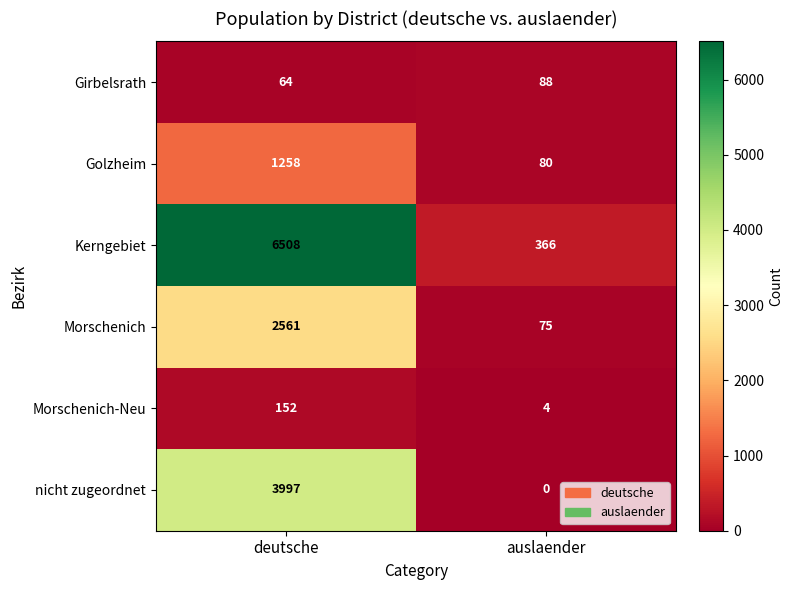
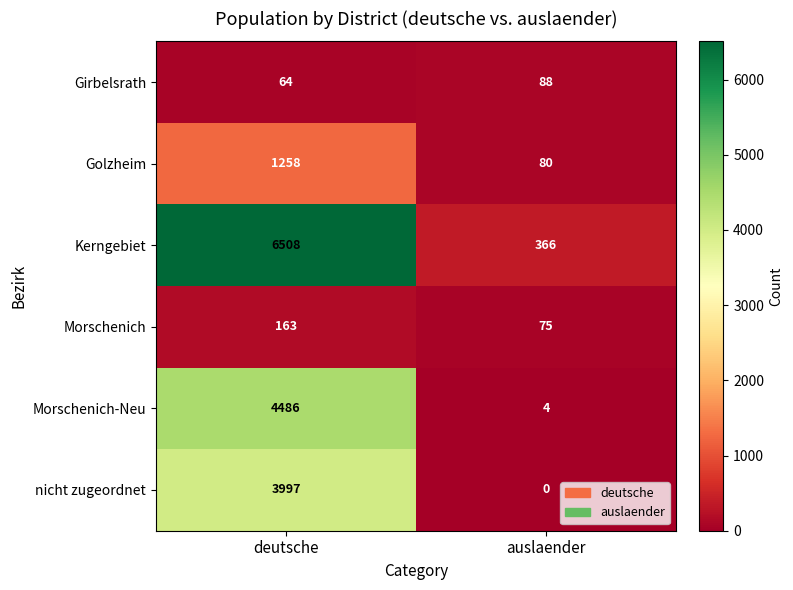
  {
    "Girbelsrath": {
      "deutsche": 64,
      "auslaender": 88
    },
    "Golzheim": {
      "deutsche": 1258,
      "auslaender": 80
    },
    "Kerngebiet": {
      "deutsche": 6508,
      "auslaender": 366
    },
    "Morschenich": {
-     "deutsche": 2561,
+     "deutsche": 163,
      "auslaender": 75
    },
    "Morschenich-Neu": {
-     "deutsche": 152,
+     "deutsche": 4486,
      "auslaender": 4
    },
    "nicht zugeordnet": {
      "deutsche": 3997,
      "auslaender": 0
    }
  }
